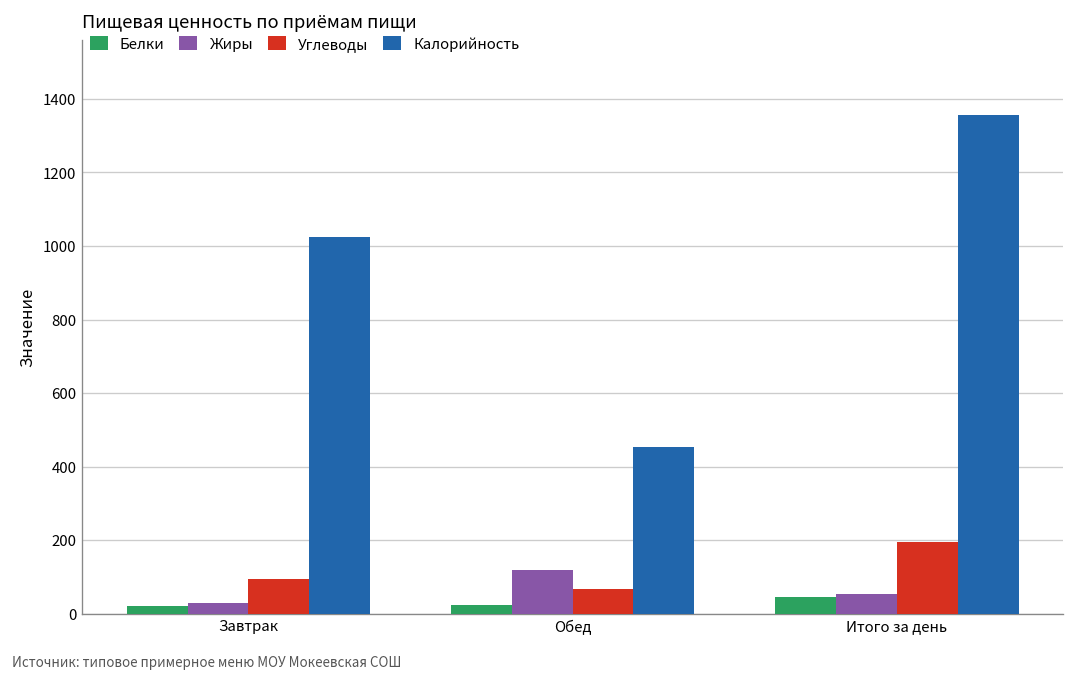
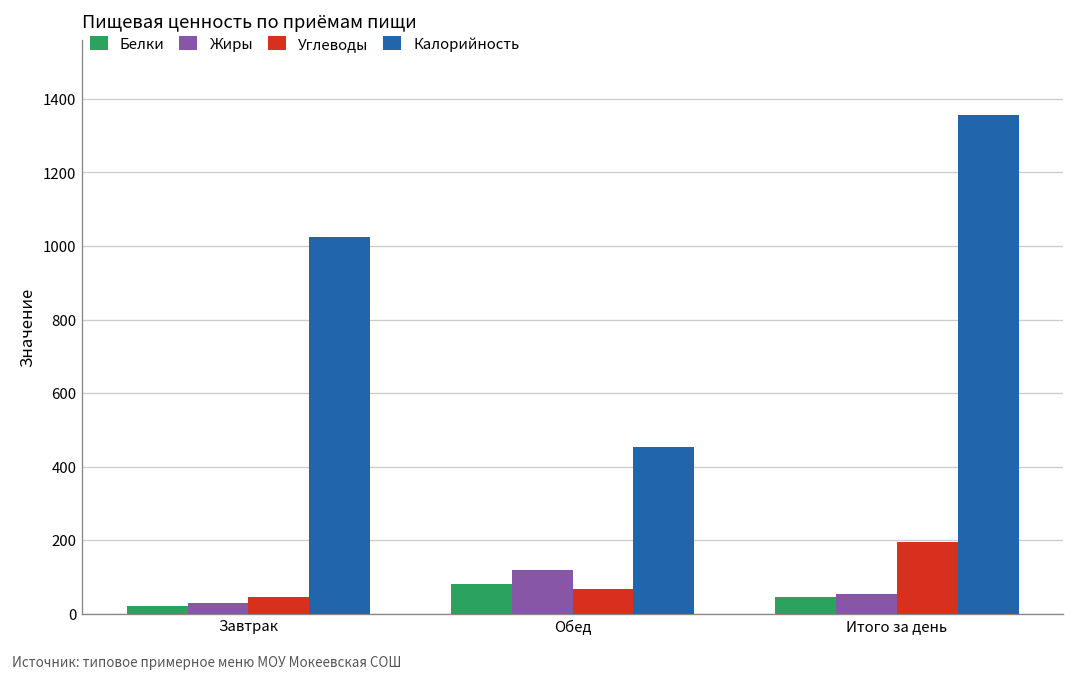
  {
    "Белки": {
      "Завтрак": 20,
-     "Обед": 30,
+     "Обед": 80,
      "Итого за день": 50
    },
    "Жиры": {
      "Завтрак": 30,
      "Обед": 120,
      "Итого за день": 50
    },
    "Углеводы": {
-     "Завтрак": 100,
+     "Завтрак": 50,
      "Обед": 70,
      "Итого за день": 190
    },
    "Калорийность": {
      "Завтрак": 1020,
      "Обед": 450,
      "Итого за день": 1360
    }
  }
